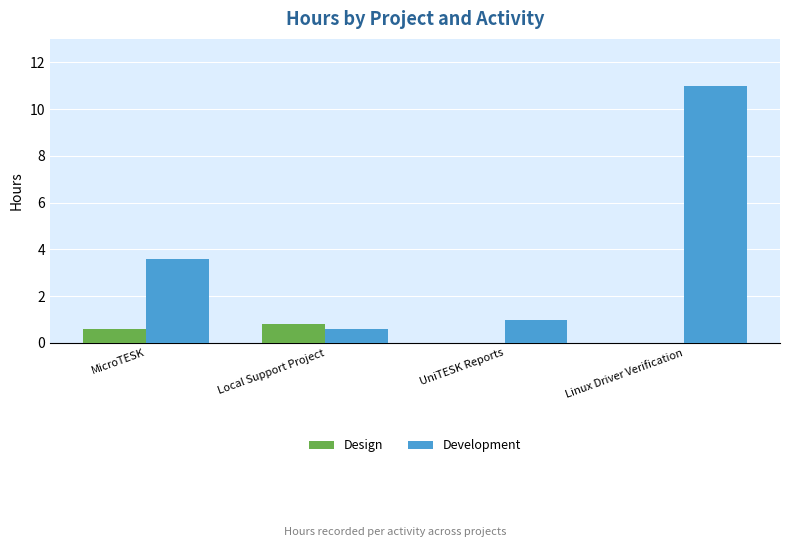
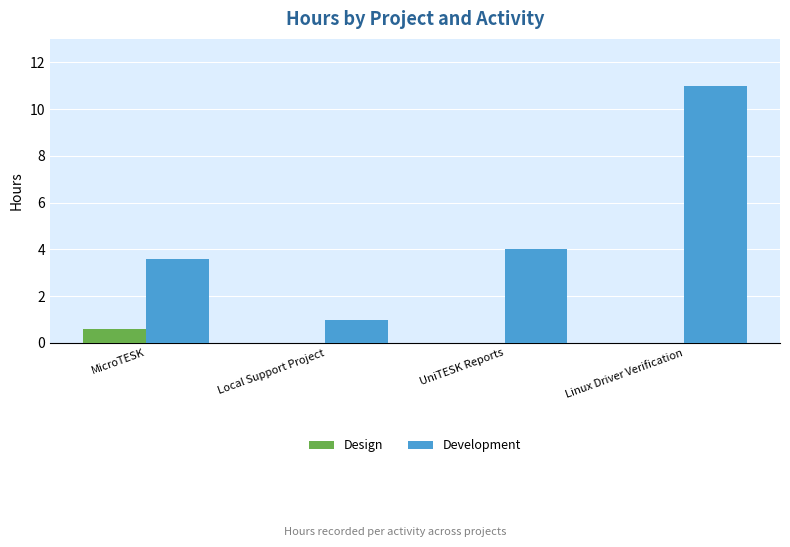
  {
    "Design": {
      "MicroTESK": 0.6,
-     "Local Support Project": 0.8,
+     "Local Support Project": 0.0,
      "UniTESK Reports": 0.0,
      "Linux Driver Verification": 0.0
    },
    "Development": {
      "MicroTESK": 3.6,
-     "Local Support Project": 0.6,
-     "UniTESK Reports": 1,
+     "Local Support Project": 1.0,
+     "UniTESK Reports": 4,
      "Linux Driver Verification": 11.0
    }
  }
